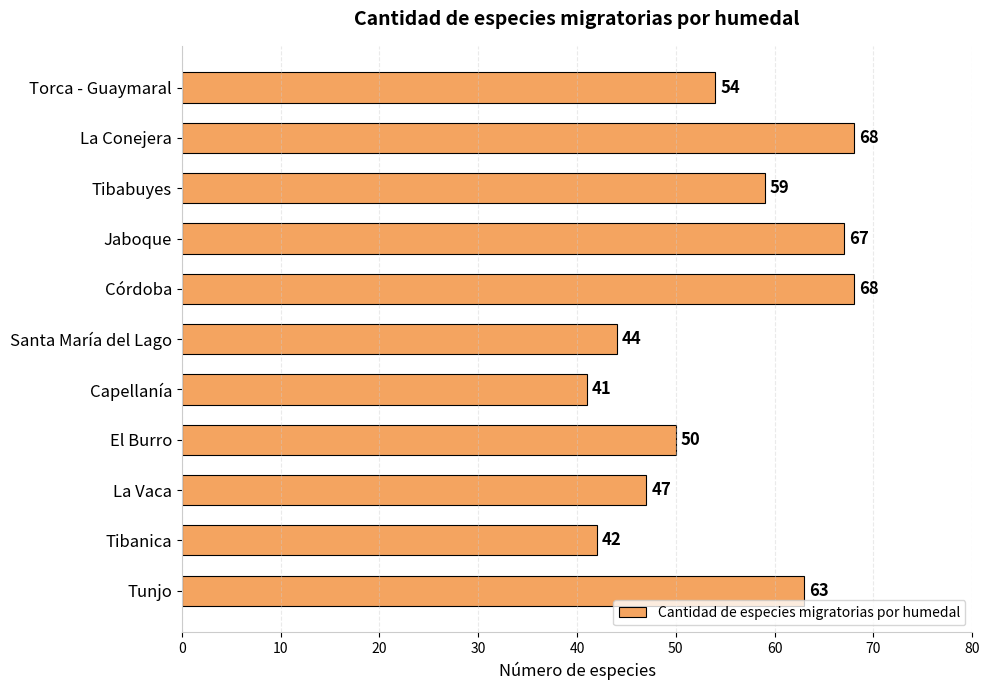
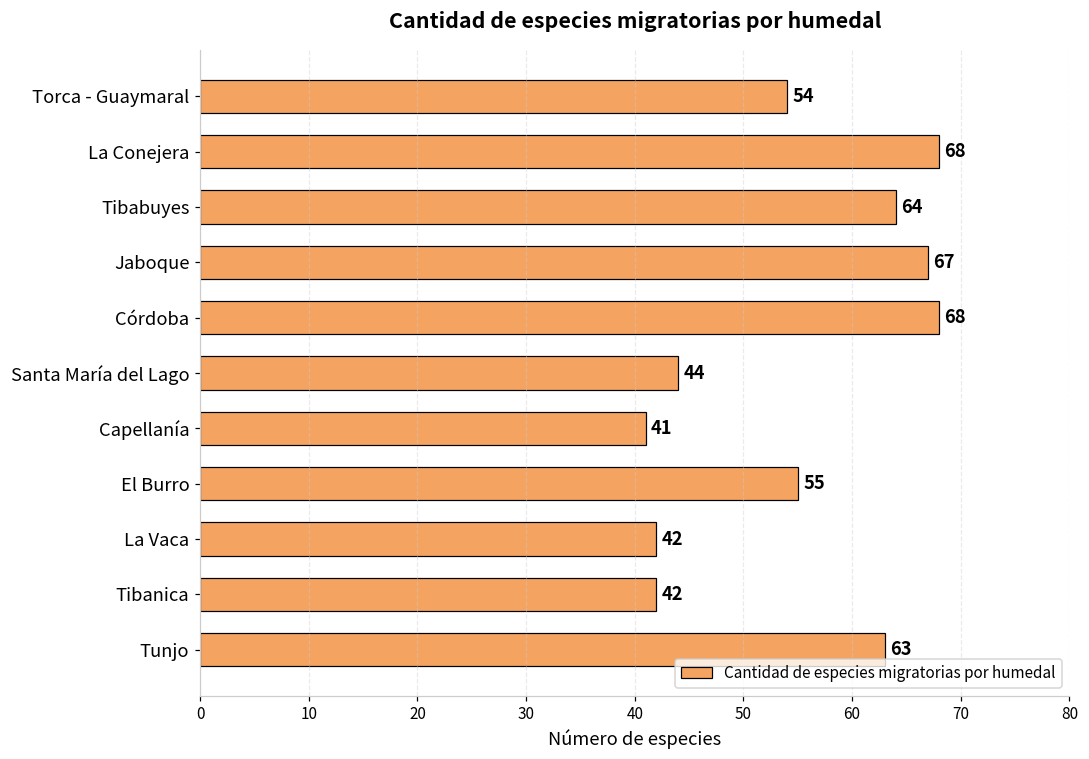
  {
    "Torca - Guaymaral": 54,
    "La Conejera": 68,
-   "Tibabuyes": 59,
+   "Tibabuyes": 64,
    "Jaboque": 67,
    "Córdoba": 68,
    "Santa María del Lago": 44,
    "Capellanía": 41,
-   "El Burro": 50,
-   "La Vaca": 47,
+   "El Burro": 55,
+   "La Vaca": 42,
    "Tibanica": 42,
    "Tunjo": 63
  }
